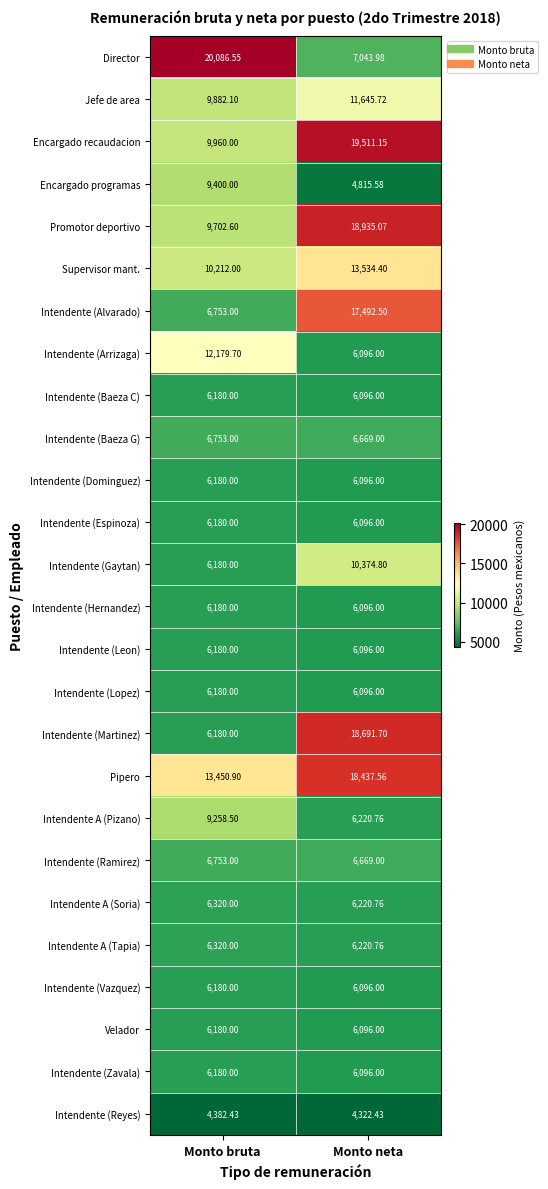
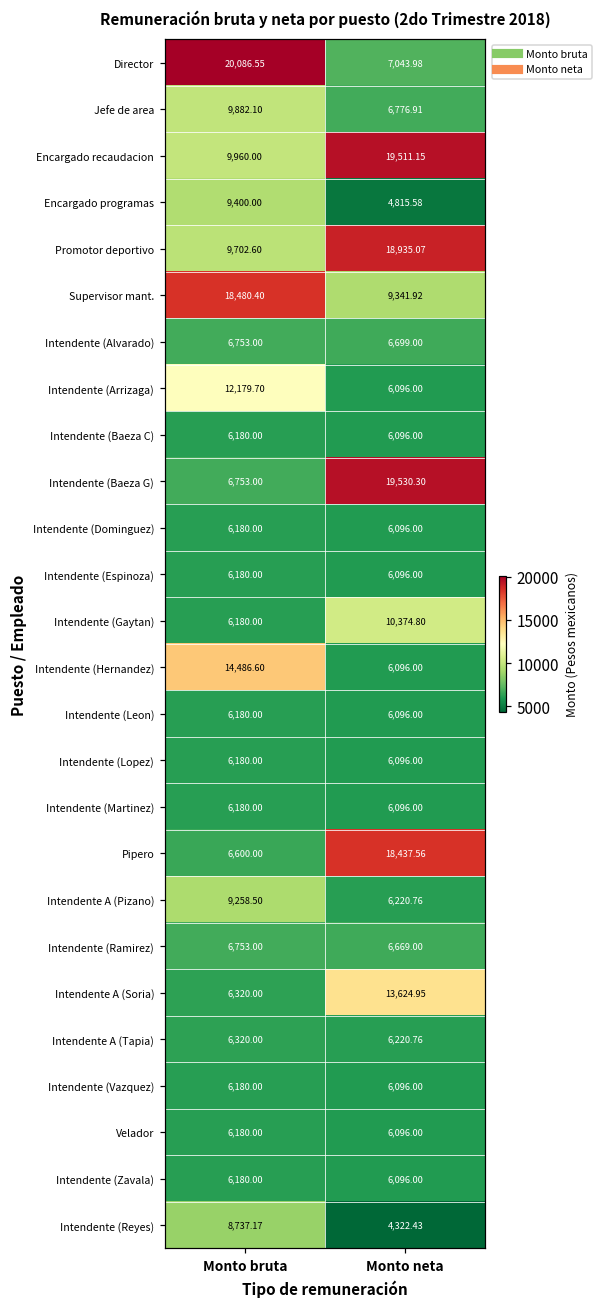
  {
    "Director": {
      "Monto bruta": "20,086.55",
      "Monto neta": "7,043.98"
    },
    "Jefe de area": {
      "Monto bruta": "9,882.10",
-     "Monto neta": "11,645.72"
+     "Monto neta": "6,776.91"
    },
    "Encargado recaudacion": {
      "Monto bruta": "9,960.00",
      "Monto neta": "19,511.15"
    },
    "Encargado programas": {
      "Monto bruta": "9,400.00",
      "Monto neta": "4,815.58"
    },
    "Promotor deportivo": {
      "Monto bruta": "9,702.60",
      "Monto neta": "18,935.07"
    },
    "Supervisor mant.": {
-     "Monto bruta": "10,212.00",
-     "Monto neta": "13,534.40"
+     "Monto bruta": "18,480.40",
+     "Monto neta": "9,341.92"
    },
    "Intendente (Alvarado)": {
      "Monto bruta": "6,753.00",
-     "Monto neta": "17,492.50"
+     "Monto neta": "6,699.00"
    },
    "Intendente (Arrizaga)": {
      "Monto bruta": "12,179.70",
      "Monto neta": "6,096.00"
    },
    "Intendente (Baeza C)": {
      "Monto bruta": "6,180.00",
      "Monto neta": "6,096.00"
    },
    "Intendente (Baeza G)": {
      "Monto bruta": "6,753.00",
-     "Monto neta": "6,669.00"
+     "Monto neta": "19,530.30"
    },
    "Intendente (Dominguez)": {
      "Monto bruta": "6,180.00",
      "Monto neta": "6,096.00"
    },
    "Intendente (Espinoza)": {
      "Monto bruta": "6,180.00",
      "Monto neta": "6,096.00"
    },
    "Intendente (Gaytan)": {
      "Monto bruta": "6,180.00",
      "Monto neta": "10,374.80"
    },
    "Intendente (Hernandez)": {
-     "Monto bruta": "6,180.00",
+     "Monto bruta": "14,486.60",
      "Monto neta": "6,096.00"
    },
    "Intendente (Leon)": {
      "Monto bruta": "6,180.00",
      "Monto neta": "6,096.00"
    },
    "Intendente (Lopez)": {
      "Monto bruta": "6,180.00",
      "Monto neta": "6,096.00"
    },
    "Intendente (Martinez)": {
      "Monto bruta": "6,180.00",
-     "Monto neta": "18,691.70"
+     "Monto neta": "6,096.00"
    },
    "Pipero": {
-     "Monto bruta": "13,450.90",
+     "Monto bruta": "6,600.00",
      "Monto neta": "18,437.56"
    },
    "Intendente A (Pizano)": {
      "Monto bruta": "9,258.50",
      "Monto neta": "6,220.76"
    },
    "Intendente (Ramirez)": {
      "Monto bruta": "6,753.00",
      "Monto neta": "6,669.00"
    },
    "Intendente A (Soria)": {
      "Monto bruta": "6,320.00",
-     "Monto neta": "6,220.76"
+     "Monto neta": "13,624.95"
    },
    "Intendente A (Tapia)": {
      "Monto bruta": "6,320.00",
      "Monto neta": "6,220.76"
    },
    "Intendente (Vazquez)": {
      "Monto bruta": "6,180.00",
      "Monto neta": "6,096.00"
    },
    "Velador": {
      "Monto bruta": "6,180.00",
      "Monto neta": "6,096.00"
    },
    "Intendente (Zavala)": {
      "Monto bruta": "6,180.00",
      "Monto neta": "6,096.00"
    },
    "Intendente (Reyes)": {
-     "Monto bruta": "4,382.43",
+     "Monto bruta": "8,737.17",
      "Monto neta": "4,322.43"
    }
  }
